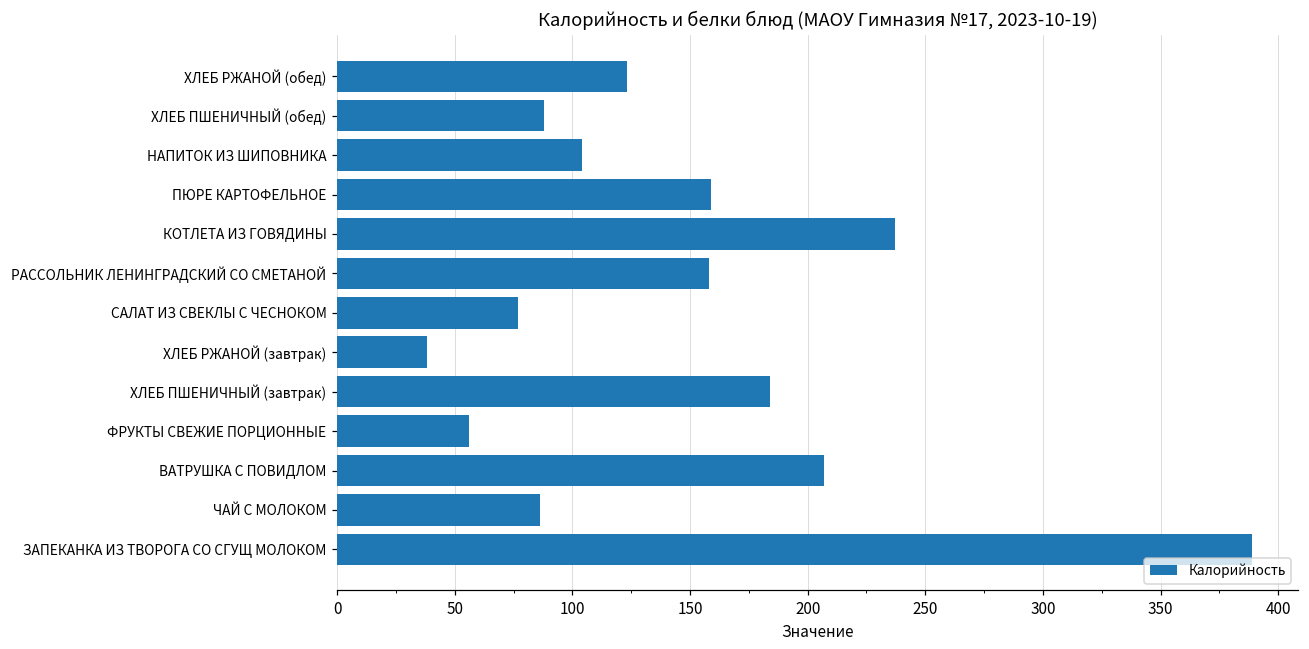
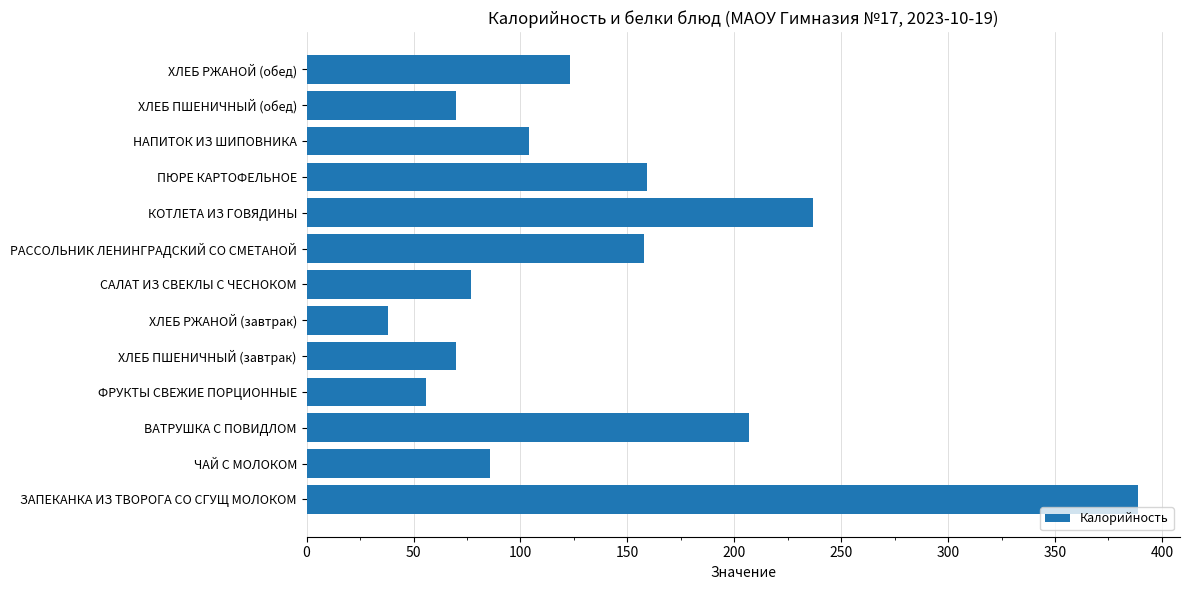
  {
    "ХЛЕБ РЖАНОЙ (обед)": 123,
-   "ХЛЕБ ПШЕНИЧНЫЙ (обед)": 88,
+   "ХЛЕБ ПШЕНИЧНЫЙ (обед)": 70,
    "НАПИТОК ИЗ ШИПОВНИКА": 104,
    "ПЮРЕ КАРТОФЕЛЬНОЕ": 159,
    "КОТЛЕТА ИЗ ГОВЯДИНЫ": 237,
    "РАССОЛЬНИК ЛЕНИНГРАДСКИЙ СО СМЕТАНОЙ": 158,
    "САЛАТ ИЗ СВЕКЛЫ С ЧЕСНОКОМ": 77,
    "ХЛЕБ РЖАНОЙ (завтрак)": 38,
-   "ХЛЕБ ПШЕНИЧНЫЙ (завтрак)": 184,
+   "ХЛЕБ ПШЕНИЧНЫЙ (завтрак)": 70,
    "ФРУКТЫ СВЕЖИЕ ПОРЦИОННЫЕ": 56,
    "ВАТРУШКА С ПОВИДЛОМ": 207,
    "ЧАЙ С МОЛОКОМ": 86,
    "ЗАПЕКАНКА ИЗ ТВОРОГА СО СГУЩ МОЛОКОМ": 389
  }
